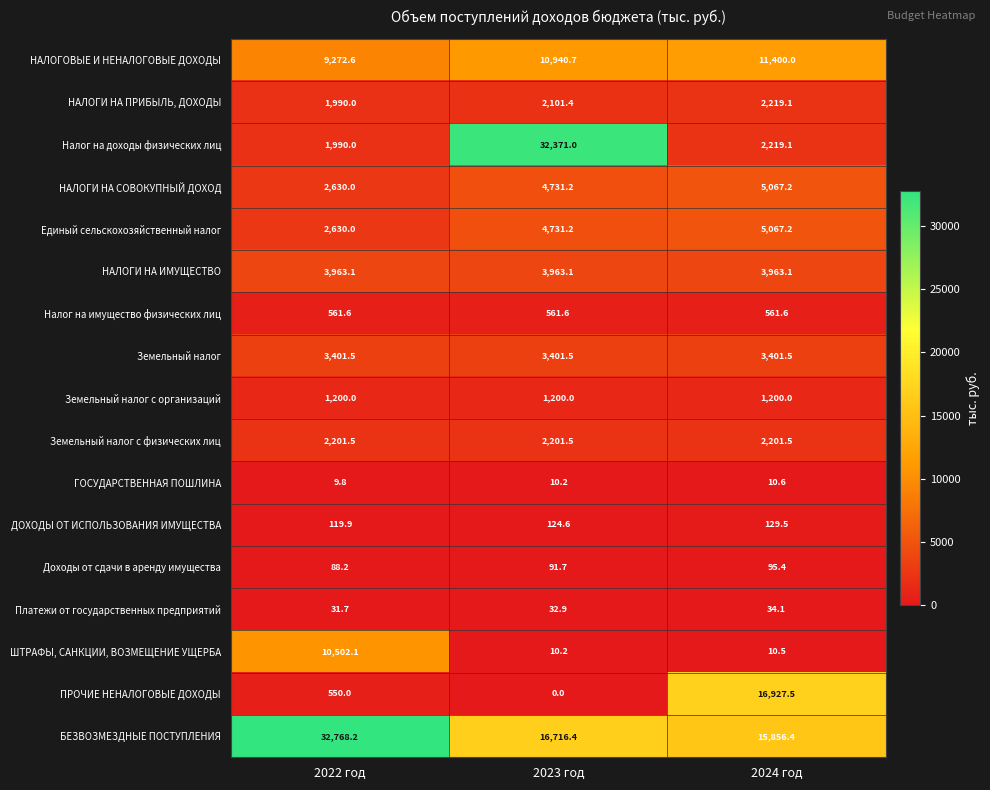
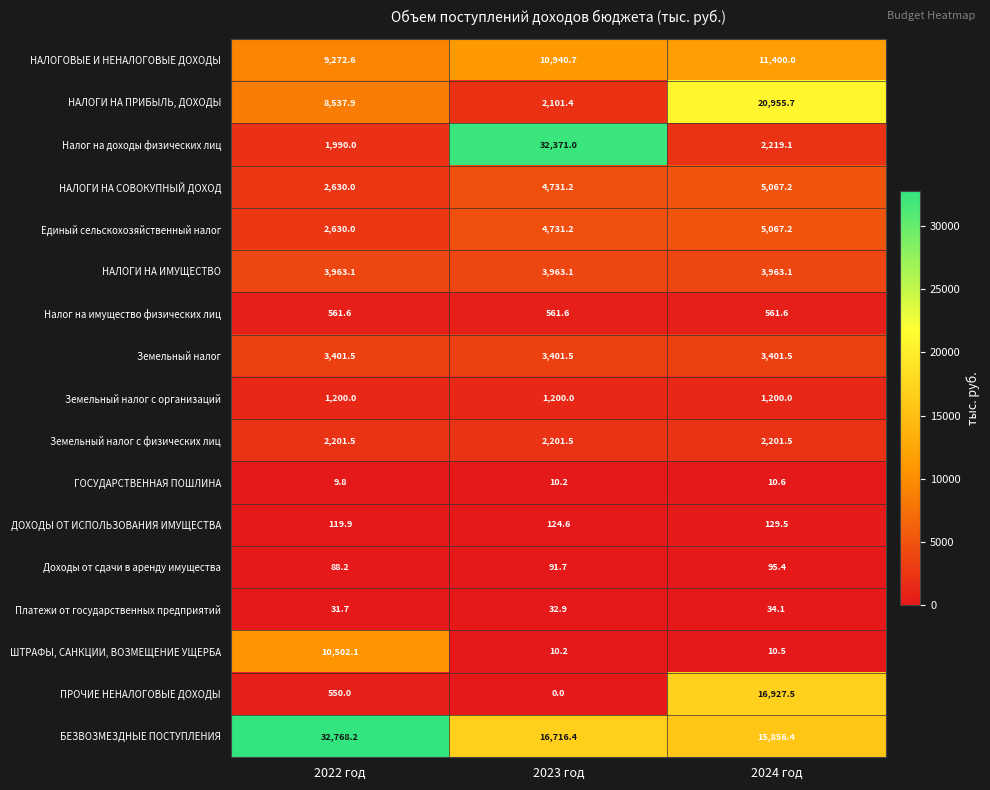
  {
    "НАЛОГОВЫЕ И НЕНАЛОГОВЫЕ ДОХОДЫ": {
      "2022 год": "9,272.6",
      "2023 год": "10,940.7",
      "2024 год": "11,400.0"
    },
    "НАЛОГИ НА ПРИБЫЛЬ, ДОХОДЫ": {
-     "2022 год": "1,990.0",
+     "2022 год": "8,537.9",
      "2023 год": "2,101.4",
-     "2024 год": "2,219.1"
+     "2024 год": "20,955.7"
    },
    "Налог на доходы физических лиц": {
      "2022 год": "1,990.0",
      "2023 год": "32,371.0",
      "2024 год": "2,219.1"
    },
    "НАЛОГИ НА СОВОКУПНЫЙ ДОХОД": {
      "2022 год": "2,630.0",
      "2023 год": "4,731.2",
      "2024 год": "5,067.2"
    },
    "Единый сельскохозяйственный налог": {
      "2022 год": "2,630.0",
      "2023 год": "4,731.2",
      "2024 год": "5,067.2"
    },
    "НАЛОГИ НА ИМУЩЕСТВО": {
      "2022 год": "3,963.1",
      "2023 год": "3,963.1",
      "2024 год": "3,963.1"
    },
    "Налог на имущество физических лиц": {
      "2022 год": "561.6",
      "2023 год": "561.6",
      "2024 год": "561.6"
    },
    "Земельный налог": {
      "2022 год": "3,401.5",
      "2023 год": "3,401.5",
      "2024 год": "3,401.5"
    },
    "Земельный налог с организаций": {
      "2022 год": "1,200.0",
      "2023 год": "1,200.0",
      "2024 год": "1,200.0"
    },
    "Земельный налог с физических лиц": {
      "2022 год": "2,201.5",
      "2023 год": "2,201.5",
      "2024 год": "2,201.5"
    },
    "ГОСУДАРСТВЕННАЯ ПОШЛИНА": {
      "2022 год": "9.8",
      "2023 год": "10.2",
      "2024 год": "10.6"
    },
    "ДОХОДЫ ОТ ИСПОЛЬЗОВАНИЯ ИМУЩЕСТВА": {
      "2022 год": "119.9",
      "2023 год": "124.6",
      "2024 год": "129.5"
    },
    "Доходы от сдачи в аренду имущества": {
      "2022 год": "88.2",
      "2023 год": "91.7",
      "2024 год": "95.4"
    },
    "Платежи от государственных предприятий": {
      "2022 год": "31.7",
      "2023 год": "32.9",
      "2024 год": "34.1"
    },
    "ШТРАФЫ, САНКЦИИ, ВОЗМЕЩЕНИЕ УЩЕРБА": {
      "2022 год": "10,502.1",
      "2023 год": "10.2",
      "2024 год": "10.5"
    },
    "ПРОЧИЕ НЕНАЛОГОВЫЕ ДОХОДЫ": {
      "2022 год": "550.0",
      "2023 год": "0.0",
      "2024 год": "16,927.5"
    },
    "БЕЗВОЗМЕЗДНЫЕ ПОСТУПЛЕНИЯ": {
      "2022 год": "32,768.2",
      "2023 год": "16,716.4",
      "2024 год": "15,856.4"
    }
  }
